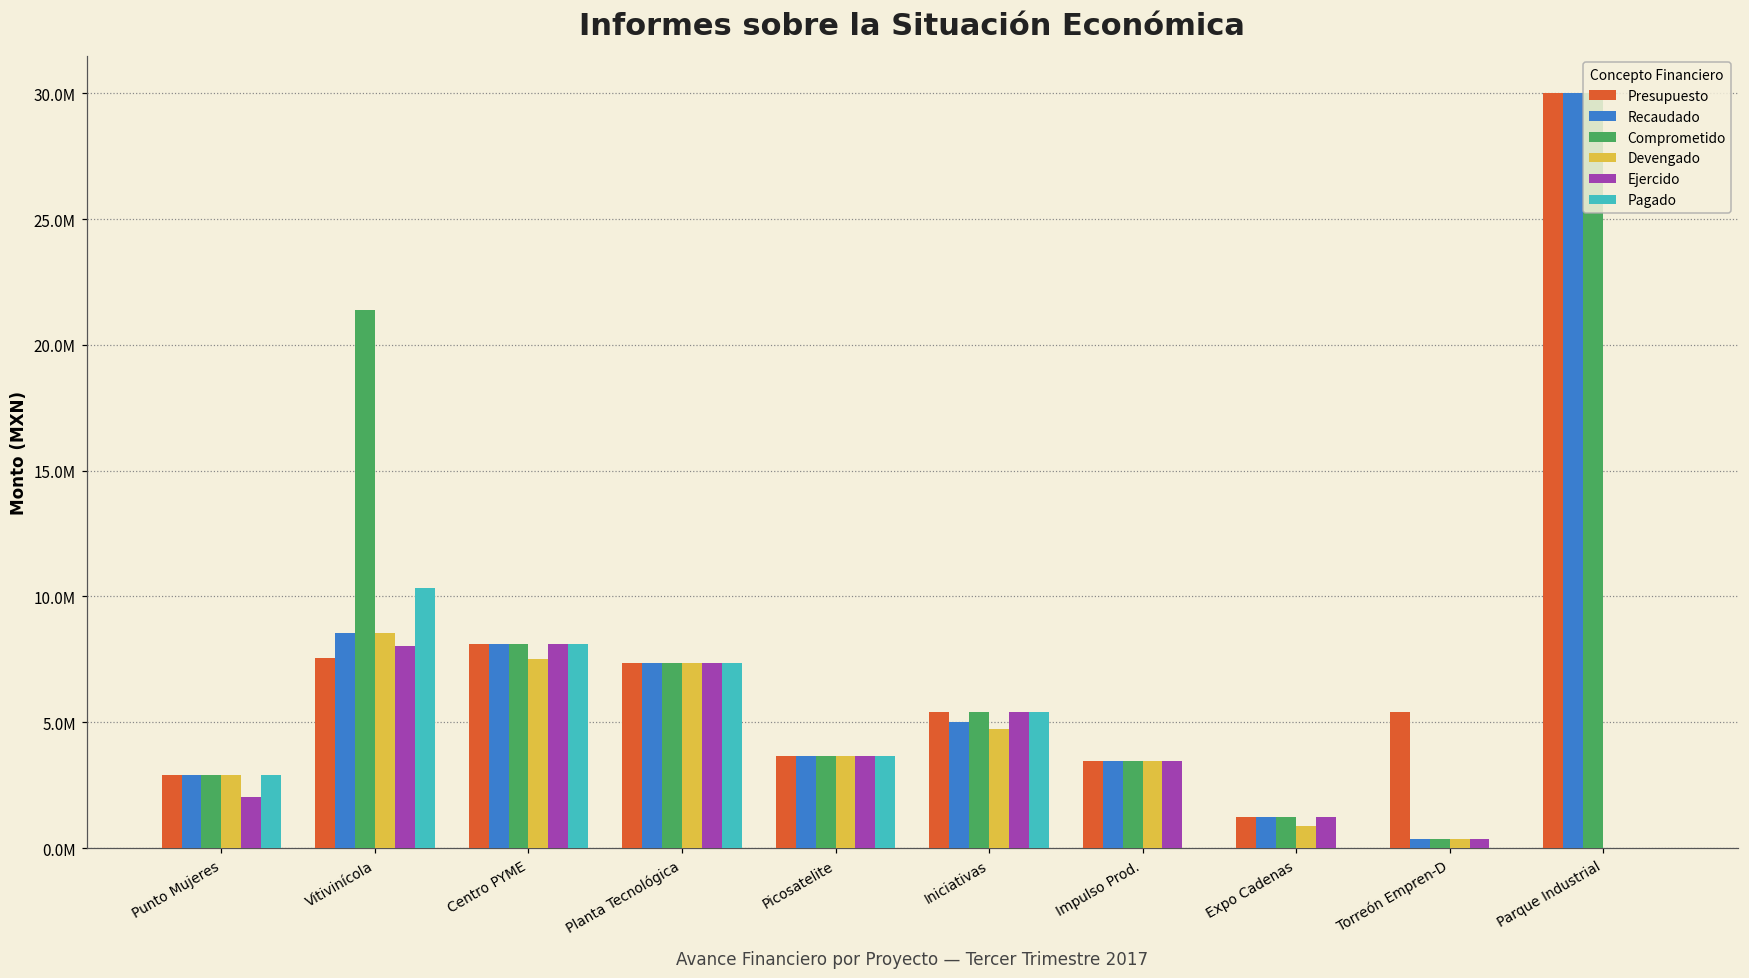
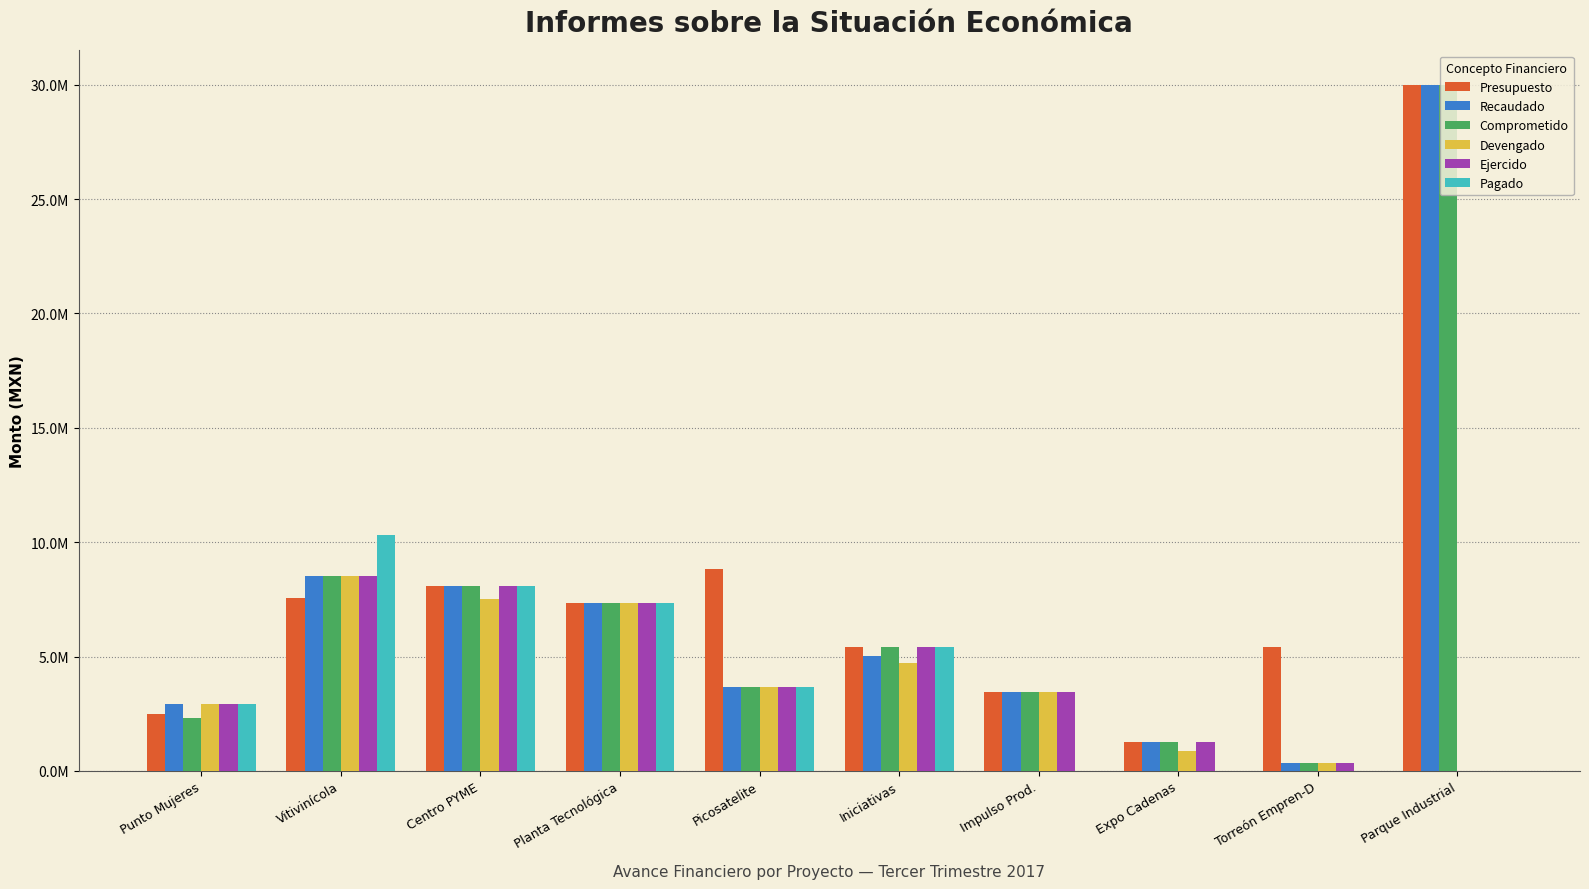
  {
    "Presupuesto": {
-     "Punto Mujeres": 2900000,
+     "Punto Mujeres": 2500000,
      "Vitivinícola": 7600000,
      "Centro PYME": 8100000,
      "Planta Tecnológica": 7400000,
-     "Picosatelite": 3700000,
+     "Picosatelite": 8800000,
      "Iniciativas": 5400000,
      "Impulso Prod.": 3500000,
      "Expo Cadenas": 1300000,
      "Torreón Empren-D": 5400000,
      "Parque Industrial": 30000000
    },
    "Recaudado": {
      "Punto Mujeres": 2900000,
      "Vitivinícola": 8500000,
      "Centro PYME": 8100000,
      "Planta Tecnológica": 7400000,
      "Picosatelite": 3700000,
      "Iniciativas": 5000000,
      "Impulso Prod.": 3500000,
      "Expo Cadenas": 1300000,
      "Torreón Empren-D": 300000,
      "Parque Industrial": 30000000
    },
    "Comprometido": {
-     "Punto Mujeres": 2900000,
-     "Vitivinícola": 21400000,
+     "Punto Mujeres": 2300000,
+     "Vitivinícola": 8500000,
      "Centro PYME": 8100000,
      "Planta Tecnológica": 7400000,
      "Picosatelite": 3700000,
      "Iniciativas": 5400000,
      "Impulso Prod.": 3500000,
      "Expo Cadenas": 1300000,
      "Torreón Empren-D": 300000
    },
    "Devengado": {
      "Punto Mujeres": 2900000,
      "Vitivinícola": 8500000,
      "Centro PYME": 7500000,
      "Planta Tecnológica": 7400000,
      "Picosatelite": 3700000,
      "Iniciativas": 4700000,
      "Impulso Prod.": 3500000,
      "Expo Cadenas": 900000,
      "Torreón Empren-D": 300000,
      "Parque Industrial": 0
    },
    "Ejercido": {
-     "Punto Mujeres": 2000000,
-     "Vitivinícola": 8000000,
+     "Punto Mujeres": 2900000,
+     "Vitivinícola": 8500000,
      "Centro PYME": 8100000,
      "Planta Tecnológica": 7400000,
      "Picosatelite": 3700000,
      "Iniciativas": 5400000,
      "Impulso Prod.": 3500000,
      "Expo Cadenas": 1300000,
      "Torreón Empren-D": 300000,
      "Parque Industrial": 0
    },
    "Pagado": {
      "Punto Mujeres": 2900000,
      "Vitivinícola": 10300000,
      "Centro PYME": 8100000,
      "Planta Tecnológica": 7400000,
      "Picosatelite": 3700000,
      "Iniciativas": 5400000,
      "Impulso Prod.": 0,
      "Expo Cadenas": 0,
      "Torreón Empren-D": 0,
      "Parque Industrial": 0
    }
  }
